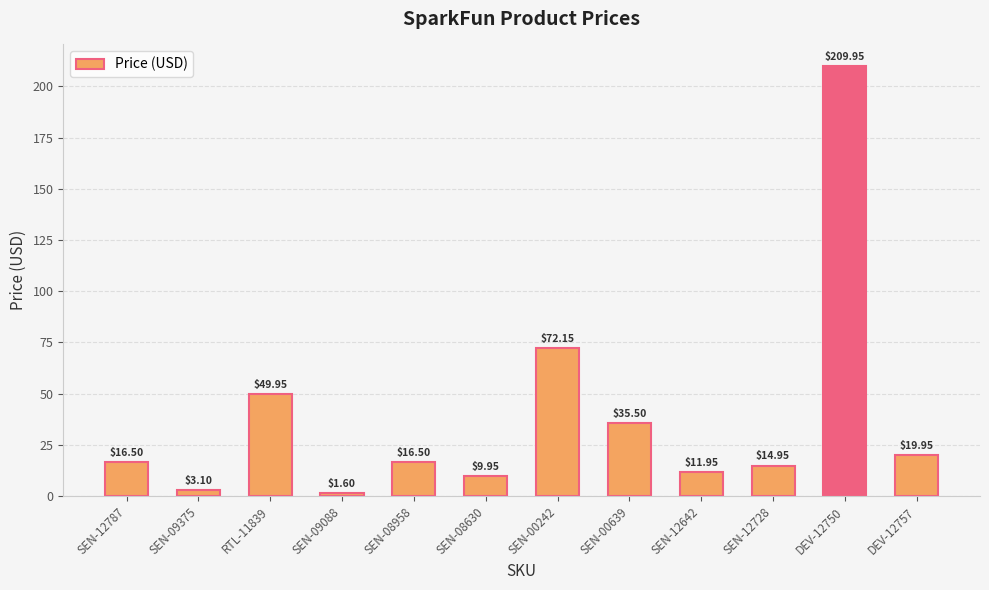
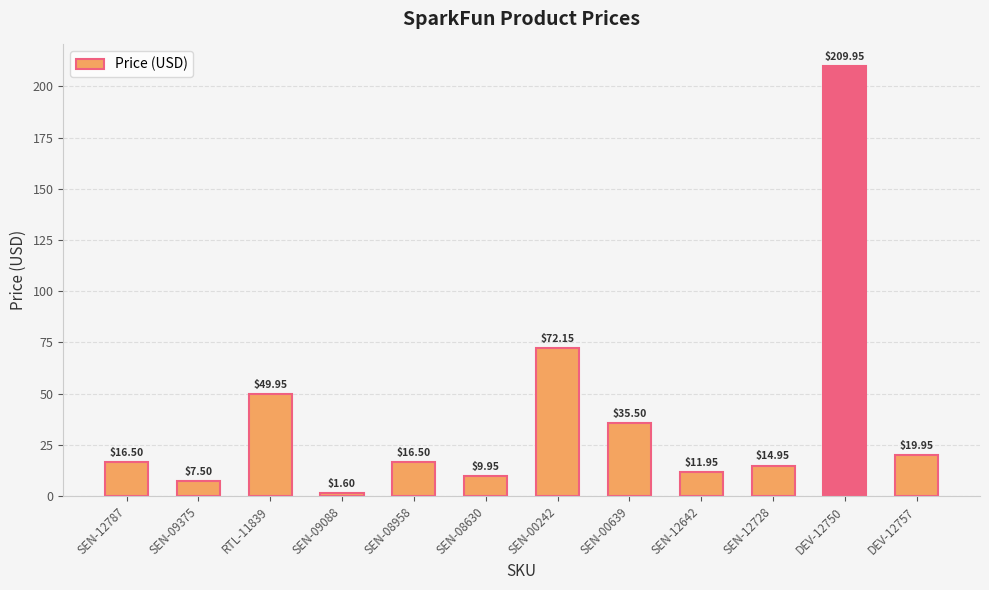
  {
    "SEN-12787": "$16.50",
-   "SEN-09375": "$3.10",
+   "SEN-09375": "$7.50",
    "RTL-11839": "$49.95",
    "SEN-09088": "$1.60",
    "SEN-08958": "$16.50",
    "SEN-08630": "$9.95",
    "SEN-00242": "$72.15",
    "SEN-00639": "$35.50",
    "SEN-12642": "$11.95",
    "SEN-12728": "$14.95",
    "DEV-12750": "$209.95",
    "DEV-12757": "$19.95"
  }
